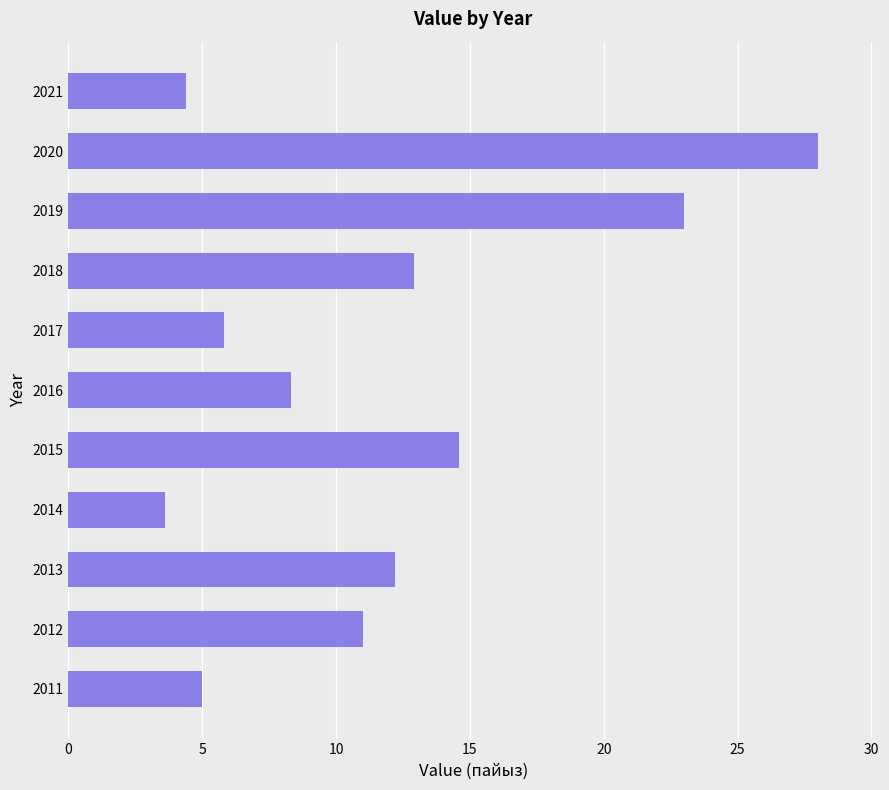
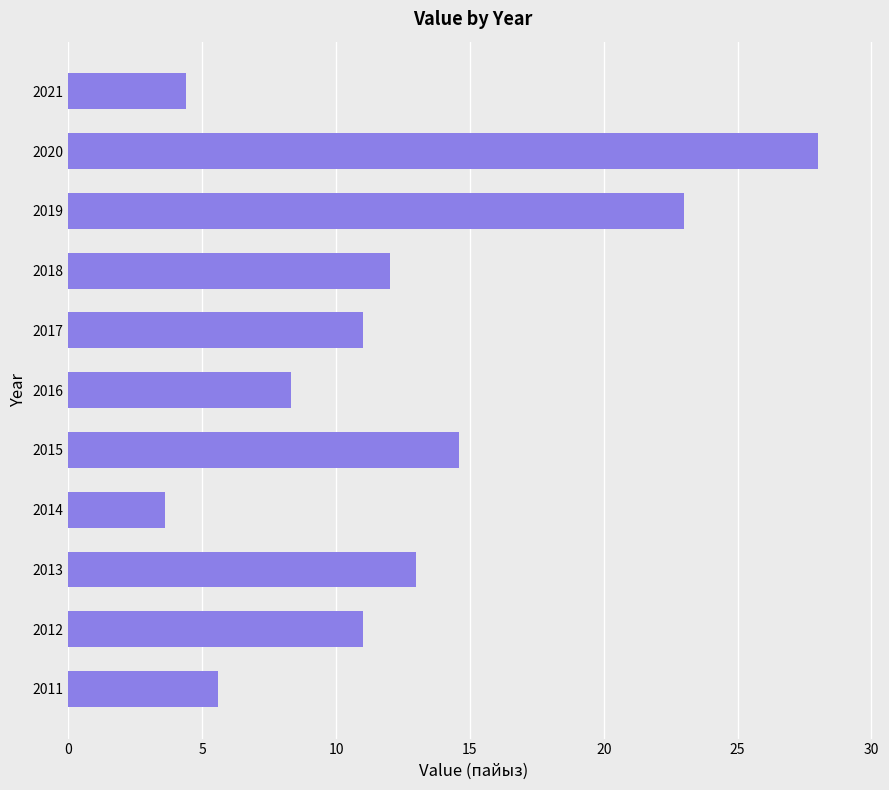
  {
    "2021": 4.4,
    "2020": 28.0,
    "2019": 23.0,
-   "2018": 12.9,
-   "2017": 5.8,
+   "2018": 12.0,
+   "2017": 11.0,
    "2016": 8.3,
    "2015": 14.6,
    "2014": 3.6,
-   "2013": 12.2,
+   "2013": 13.0,
    "2012": 11.0,
-   "2011": 5.0
+   "2011": 5.6
  }
